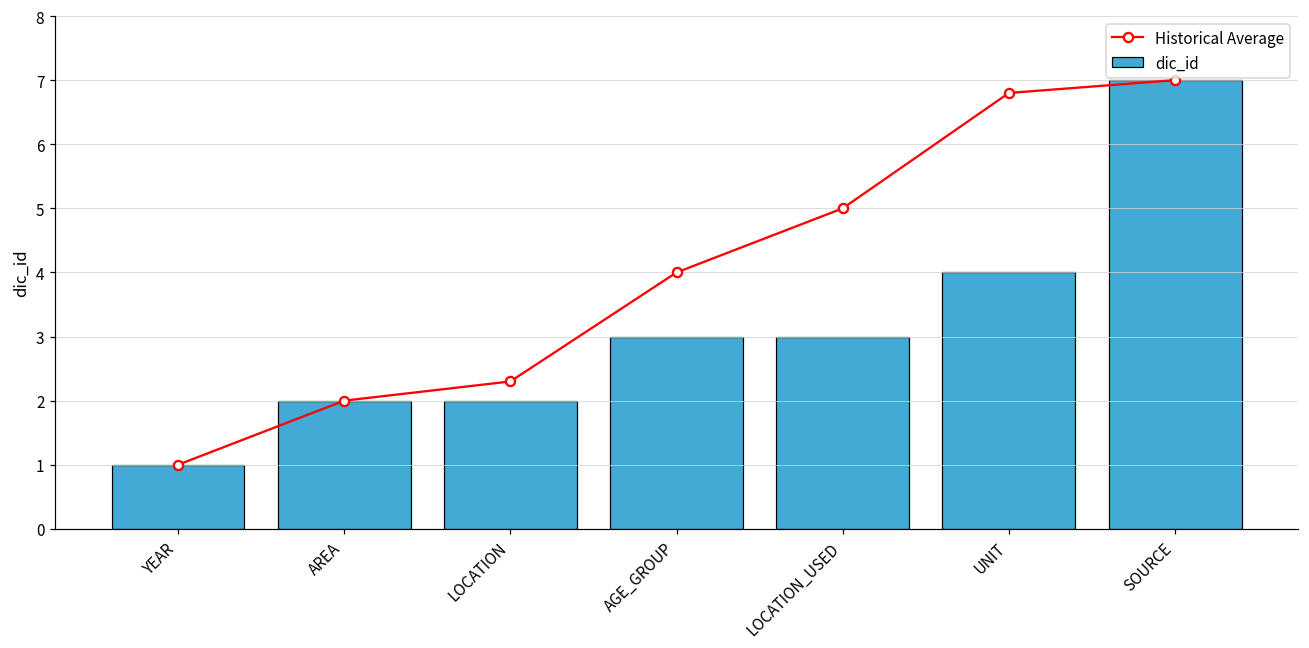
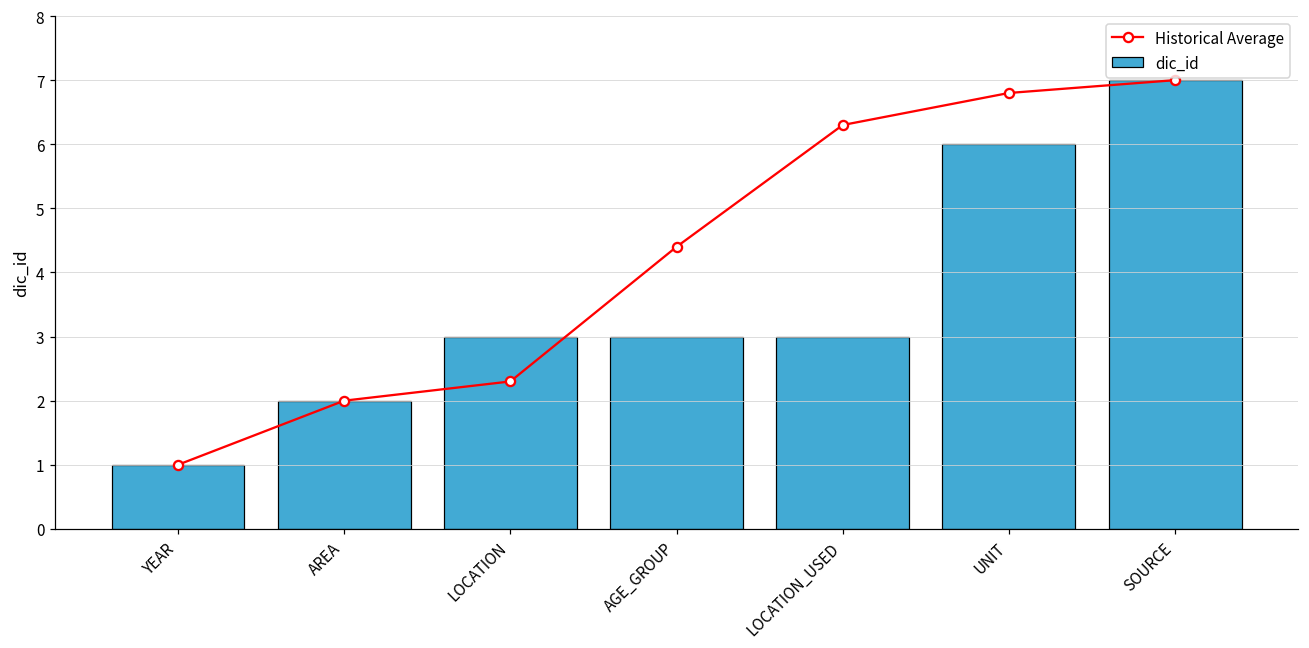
  {
    "Historical Average": {
      "YEAR": 1.0,
      "AREA": 2.0,
      "LOCATION": 2.3,
-     "AGE_GROUP": 4.0,
-     "LOCATION_USED": 5.0,
+     "AGE_GROUP": 4.4,
+     "LOCATION_USED": 6.3,
      "UNIT": 6.8,
      "SOURCE": 7.0
    },
    "dic_id": {
      "YEAR": 1,
      "AREA": 2,
-     "LOCATION": 2,
+     "LOCATION": 3,
      "AGE_GROUP": 3,
      "LOCATION_USED": 3,
-     "UNIT": 4,
+     "UNIT": 6,
      "SOURCE": 7
    }
  }
